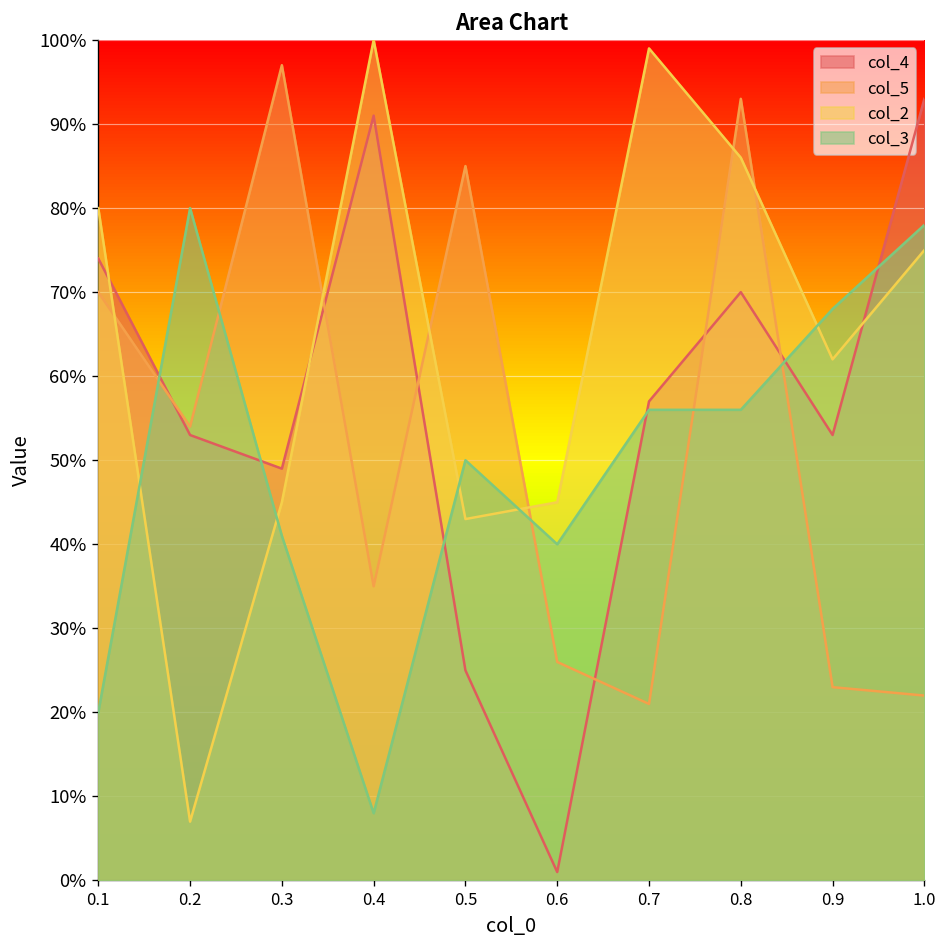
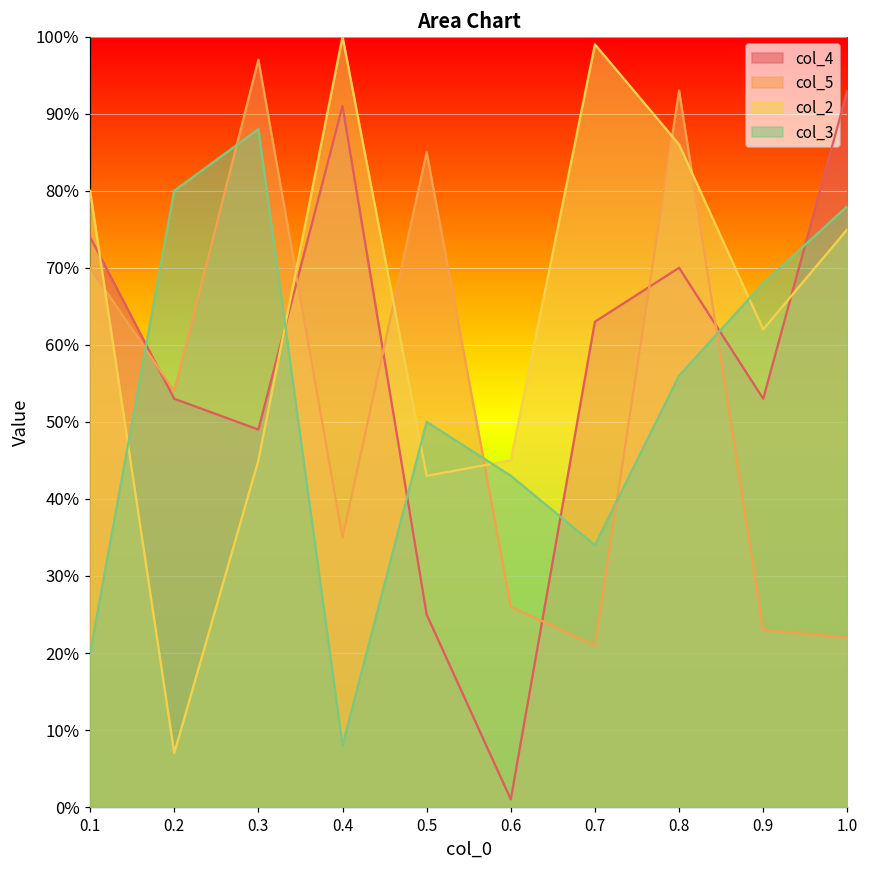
  {
    "col_4": {
      "0.1": "74%",
      "0.2": "53%",
      "0.3": "49%",
      "0.4": "91%",
      "0.5": "25%",
      "0.6": "1%",
-     "0.7": "57%",
+     "0.7": "63%",
      "0.8": "70%",
      "0.9": "53%",
      "1.0": "93%"
    },
    "col_3": {
      "0.1": "20%",
      "0.2": "80%",
-     "0.3": "41%",
+     "0.3": "88%",
      "0.4": "8%",
      "0.5": "50%",
-     "0.6": "40%",
-     "0.7": "56%",
+     "0.6": "43%",
+     "0.7": "34%",
      "0.8": "56%",
      "0.9": "68%",
      "1.0": "78%"
    }
  }
